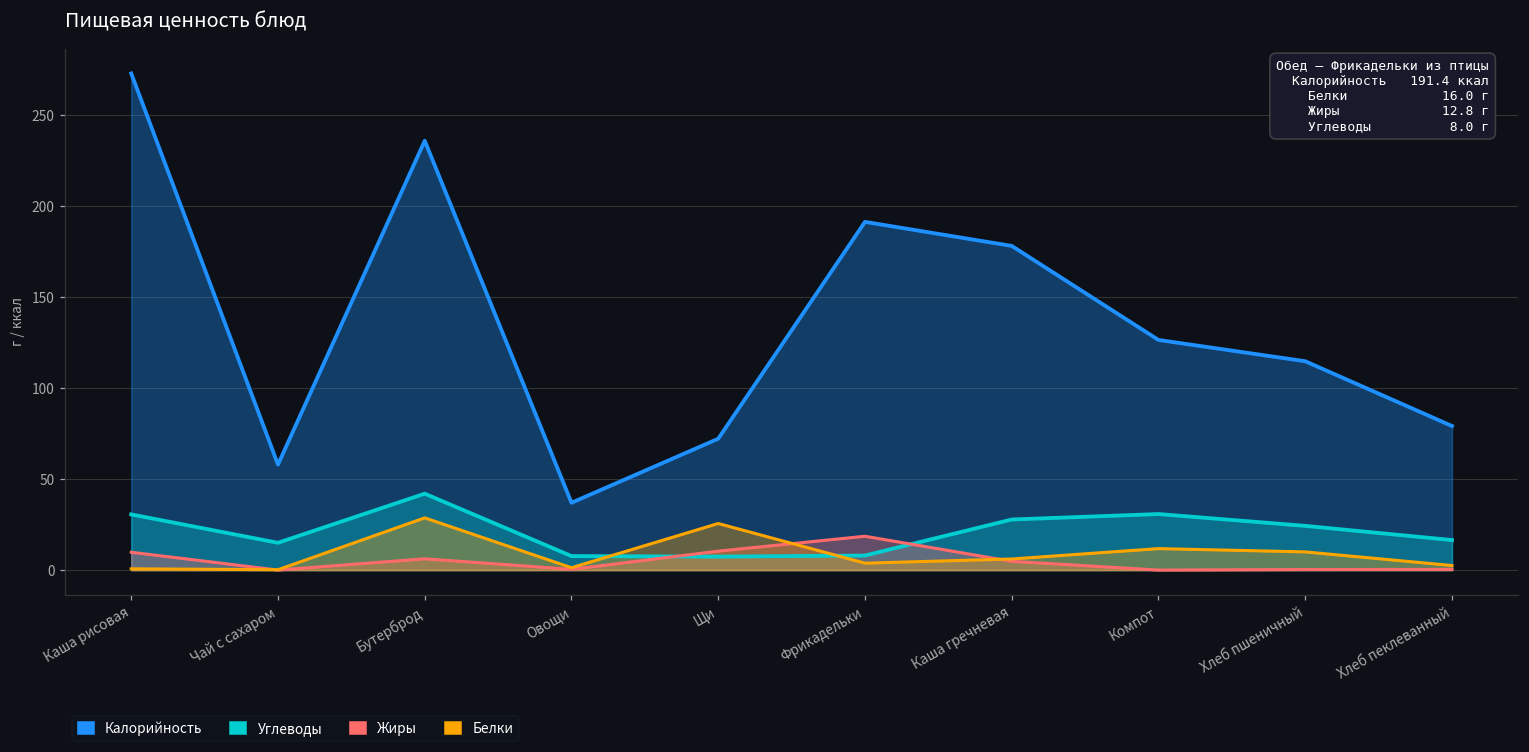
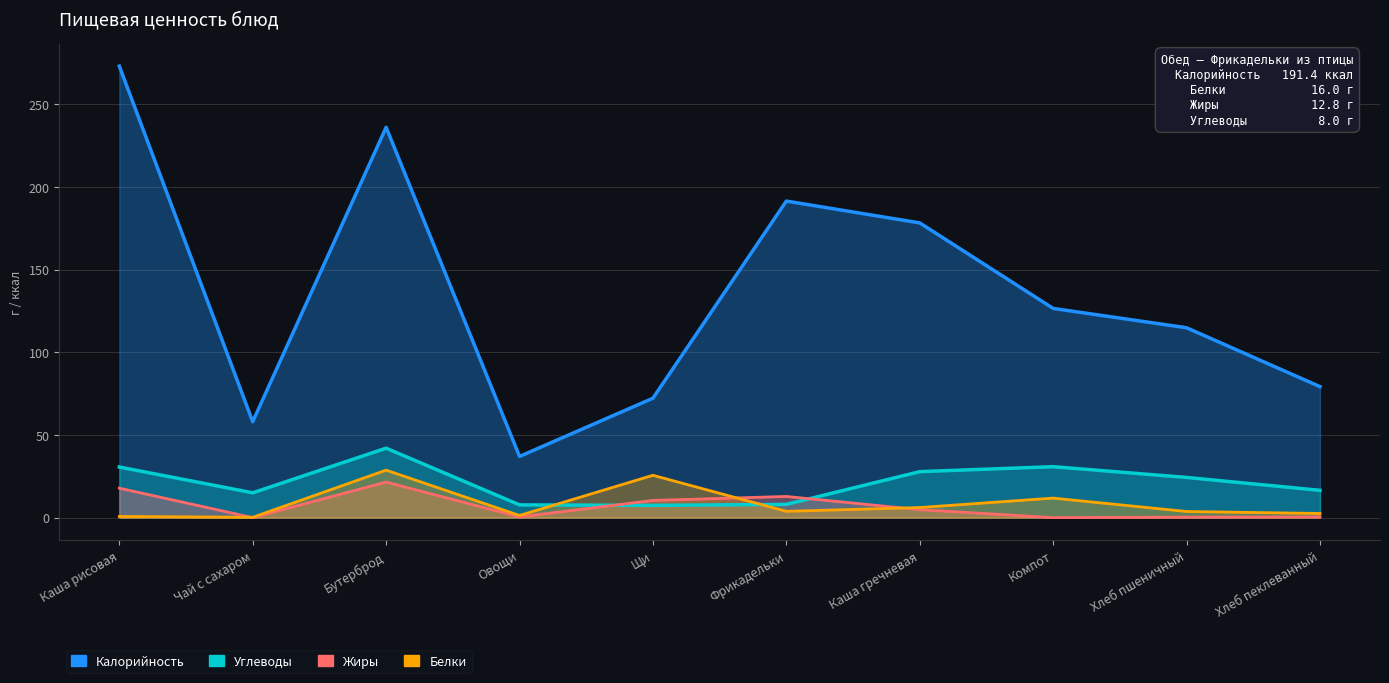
  {
    "Жиры": {
-     "Каша рисовая": 10,
-     "Бутерброд": 6,
+     "Каша рисовая": 18,
+     "Бутерброд": 22,
      "Щи": 10,
-     "Фрикадельки": 19,
+     "Фрикадельки": 13,
      "Компот": 0,
      "Хлеб пшеничный": 0,
      "Хлеб пеклеванный": 0
    },
    "Белки": {
      "Каша рисовая": 1,
      "Бутерброд": 29,
      "Щи": 26,
      "Фрикадельки": 4,
      "Компот": 12,
-     "Хлеб пшеничный": 10,
+     "Хлеб пшеничный": 4,
      "Хлеб пеклеванный": 3
    }
  }
